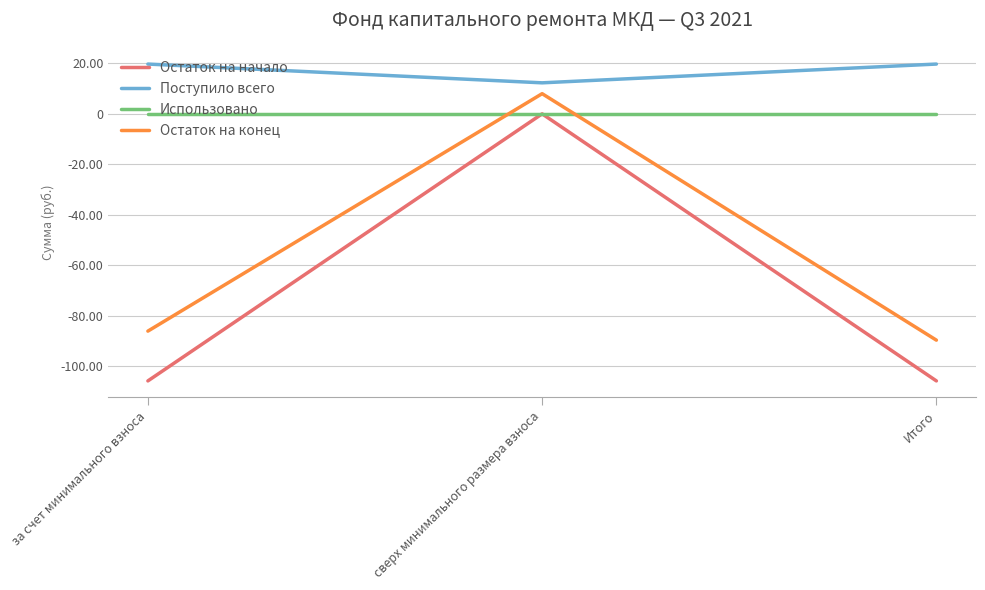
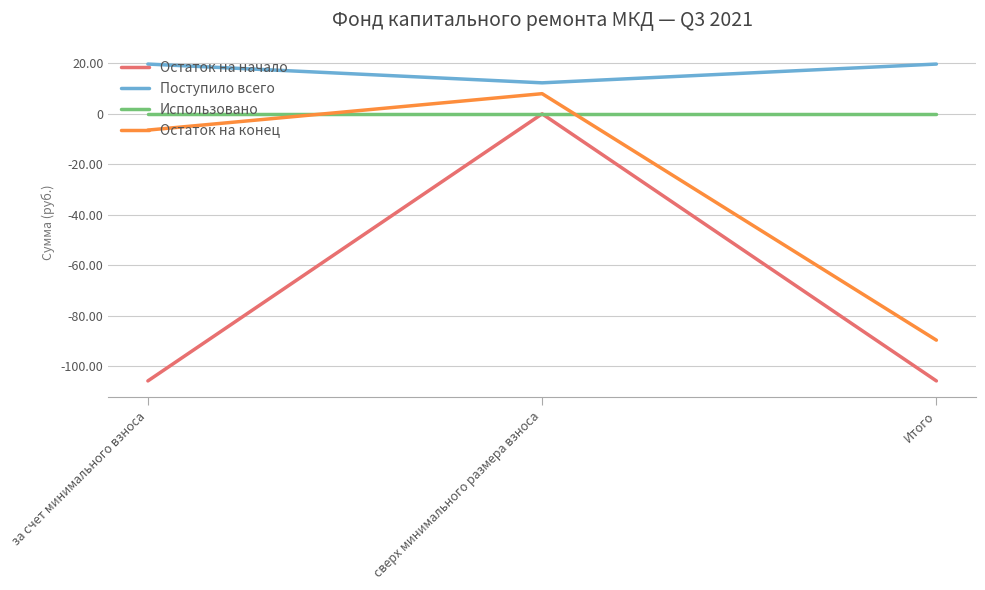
  {
    "Остаток на начало": {
      "за счет минимального взноса": -106,
      "Итого": -106
    },
    "Поступило всего": {
      "за счет минимального взноса": 20,
      "сверх минимального размера взноса": 12,
      "Итого": 20
    },
    "Использовано": {
      "за счет минимального взноса": 0,
      "Итого": 0
    },
    "Остаток на конец": {
-     "за счет минимального взноса": -86,
+     "за счет минимального взноса": -6,
      "сверх минимального размера взноса": 8,
      "Итого": -90
    }
  }
